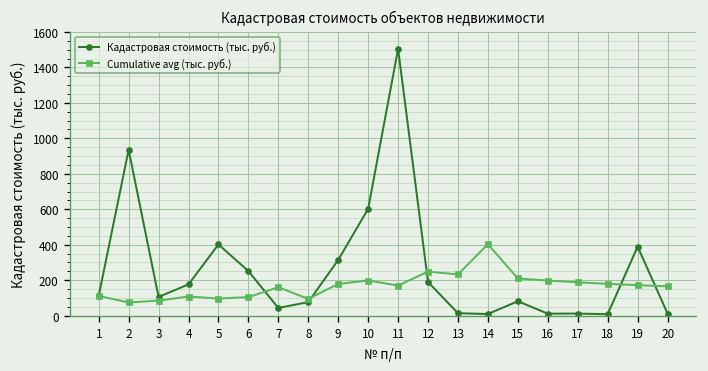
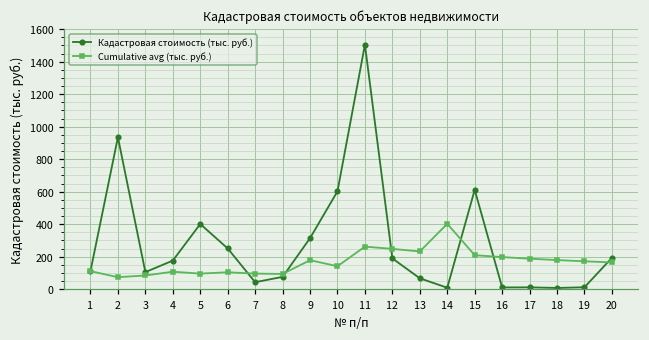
  {
    "Кадастровая стоимость (тыс. руб.)": {
      "2": 940,
      "3": 110,
      "4": 180,
      "5": 400,
      "6": 250,
      "7": 40,
      "8": 80,
      "9": 310,
      "10": 600,
      "11": 1510,
      "12": 190,
-     "13": 10,
+     "13": 70,
      "14": 10,
-     "15": 80,
+     "15": 610,
      "16": 10,
      "17": 10,
      "18": 10,
-     "19": 390,
-     "20": 10
+     "19": 10,
+     "20": 190
    },
    "Cumulative avg (тыс. руб.)": {
      "2": 70,
      "3": 80,
      "4": 110,
      "5": 100,
      "6": 100,
-     "7": 160,
+     "7": 100,
      "8": 90,
      "9": 180,
-     "10": 200,
-     "11": 170,
+     "10": 140,
+     "11": 260,
      "12": 250,
      "13": 230,
      "14": 400,
      "15": 210,
      "16": 200,
      "17": 190,
      "18": 180,
      "19": 170,
      "20": 160
    }
  }
